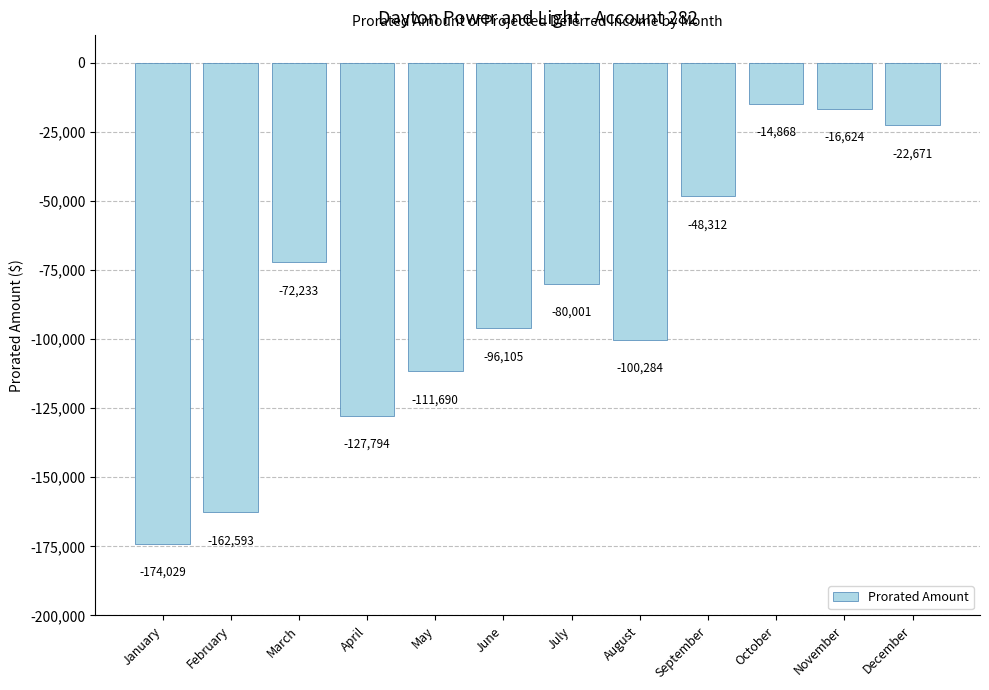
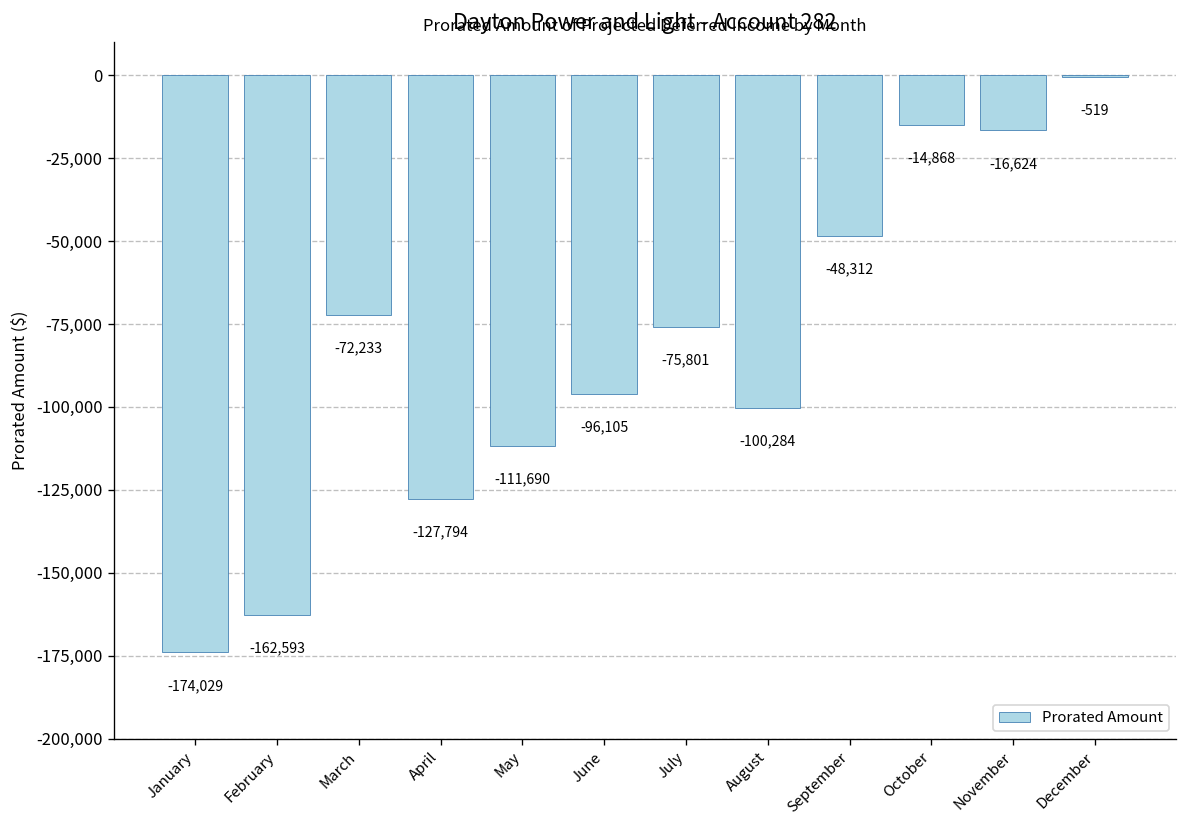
  {
    "January": "-174,029",
    "February": "-162,593",
    "March": "-72,233",
    "April": "-127,794",
    "May": "-111,690",
    "June": "-96,105",
-   "July": "-80,001",
+   "July": "-75,801",
    "August": "-100,284",
    "September": "-48,312",
    "October": "-14,868",
    "November": "-16,624",
-   "December": "-22,671"
+   "December": "-519"
  }
